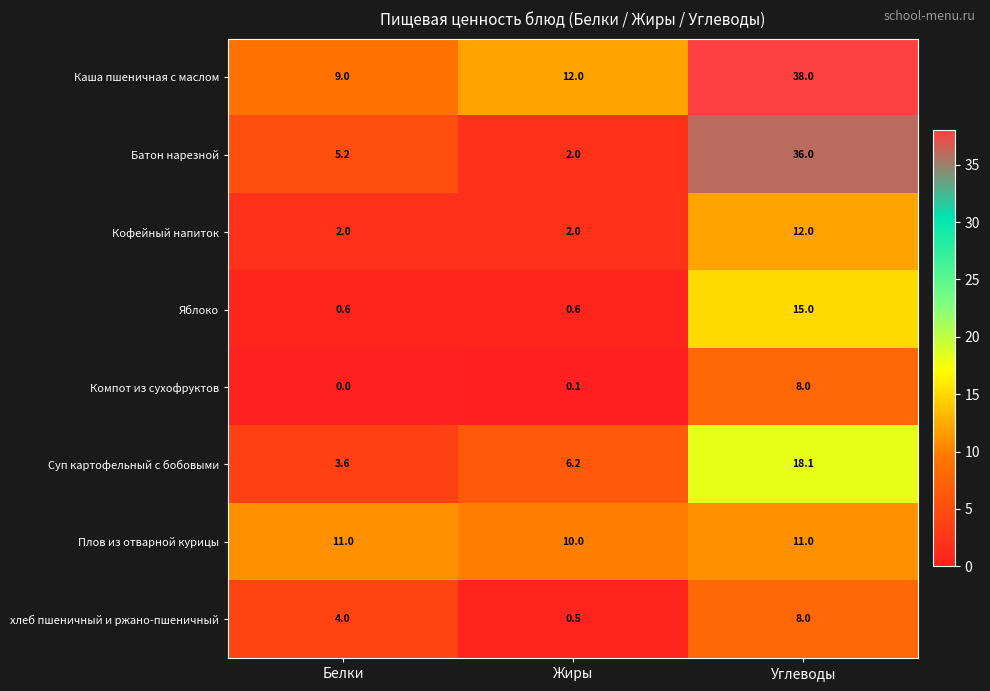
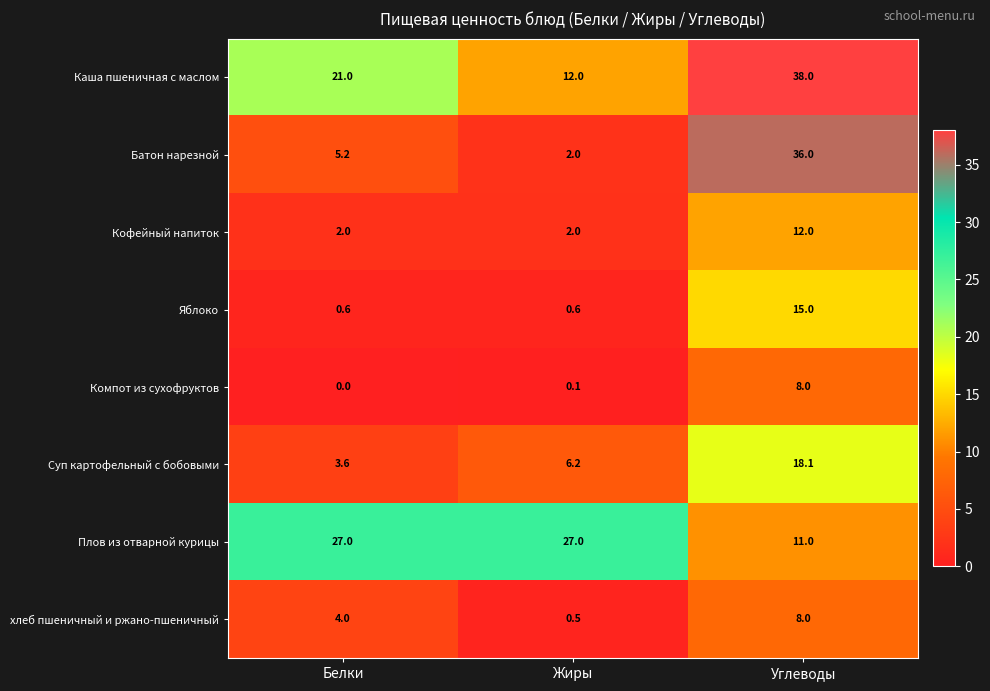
  {
    "Каша пшеничная с маслом": {
-     "Белки": 9.0,
+     "Белки": 21.0,
      "Жиры": 12.0,
      "Углеводы": 38.0
    },
    "Батон нарезной": {
      "Белки": 5.2,
      "Жиры": 2.0,
      "Углеводы": 36.0
    },
    "Кофейный напиток": {
      "Белки": 2.0,
      "Жиры": 2.0,
      "Углеводы": 12.0
    },
    "Яблоко": {
      "Белки": 0.6,
      "Жиры": 0.6,
      "Углеводы": 15.0
    },
    "Компот из сухофруктов": {
      "Белки": 0.0,
      "Жиры": 0.1,
      "Углеводы": 8.0
    },
    "Суп картофельный с бобовыми": {
      "Белки": 3.6,
      "Жиры": 6.2,
      "Углеводы": 18.1
    },
    "Плов из отварной курицы": {
-     "Белки": 11.0,
-     "Жиры": 10.0,
+     "Белки": 27.0,
+     "Жиры": 27.0,
      "Углеводы": 11.0
    },
    "хлеб пшеничный и ржано-пшеничный": {
      "Белки": 4.0,
      "Жиры": 0.5,
      "Углеводы": 8.0
    }
  }
